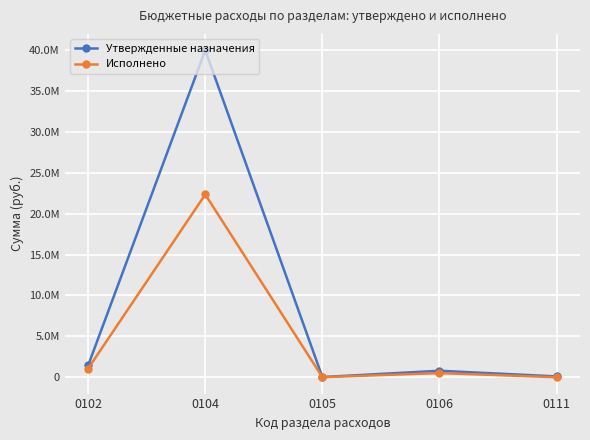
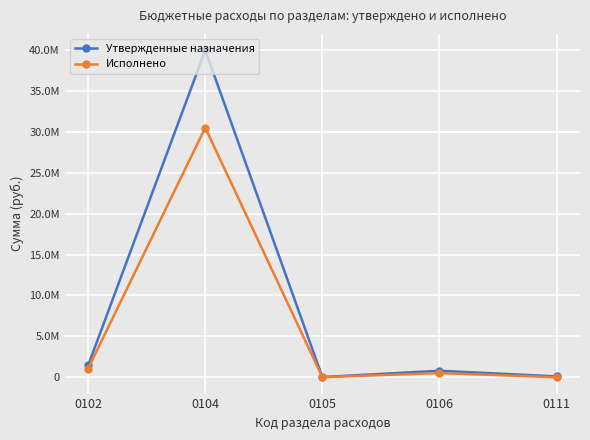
  {
    "Утвержденные назначения": {
      "0102": 1000000
    },
    "Исполнено": {
      "0102": 1000000,
-     "0104": 22000000
+     "0104": 31000000
    }
  }
